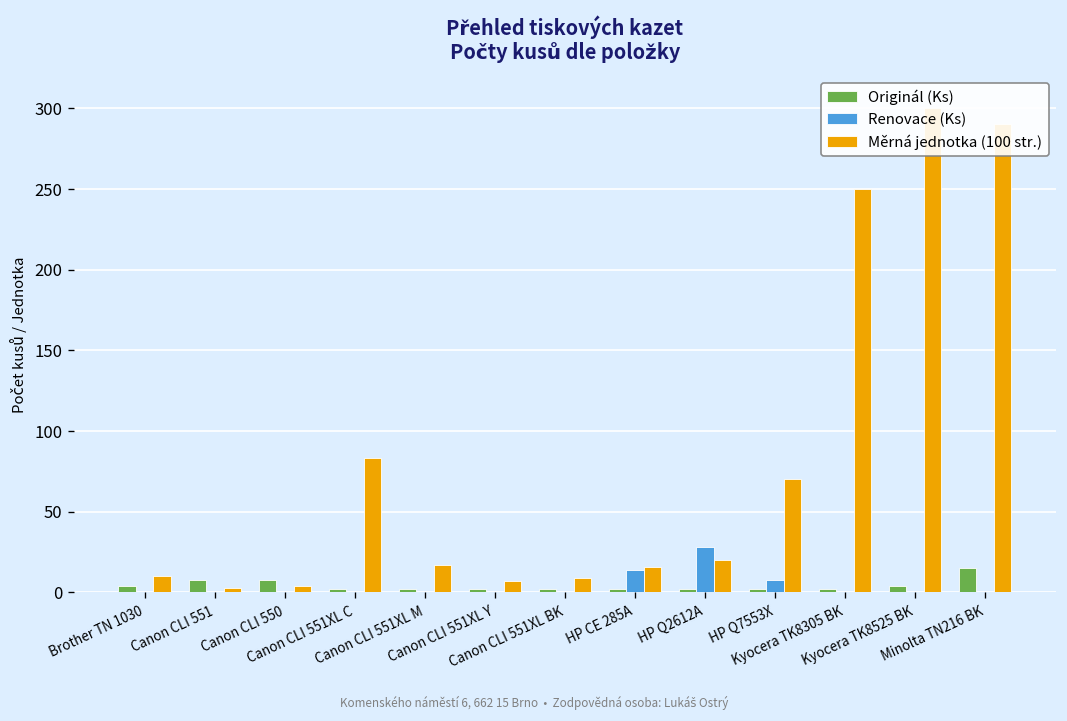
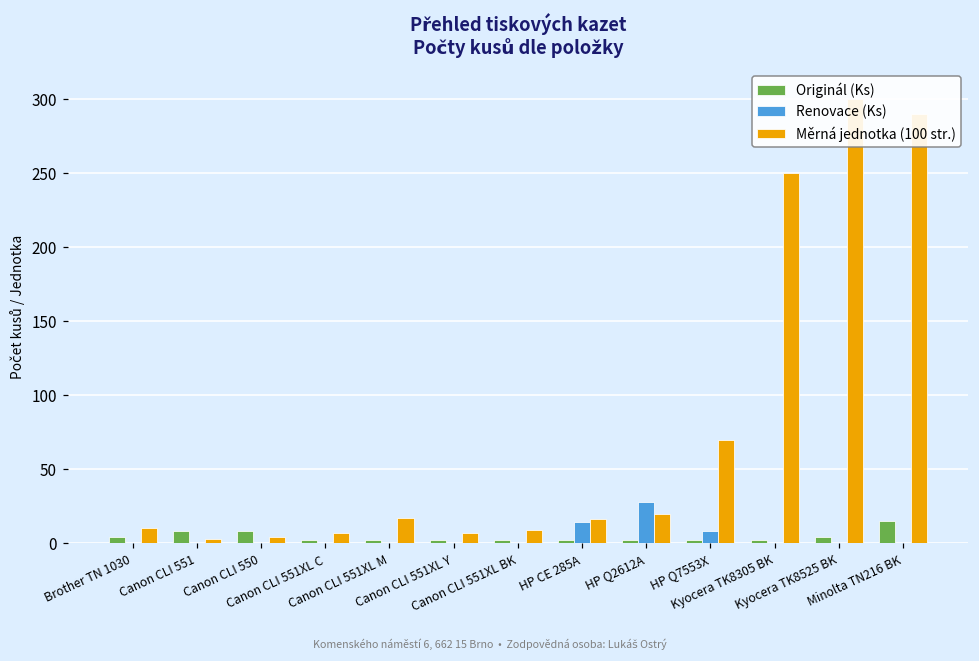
  {
    "Originál (Ks)": {
      "Brother TN 1030": 4,
      "Canon CLI 551": 8,
      "Canon CLI 550": 8,
      "Canon CLI 551XL C": 2,
      "Canon CLI 551XL M": 2,
      "Canon CLI 551XL Y": 2,
      "Canon CLI 551XL BK": 2,
      "HP CE 285A": 2,
      "HP Q2612A": 2,
      "HP Q7553X": 2,
      "Kyocera TK8305 BK": 2,
      "Kyocera TK8525 BK": 4,
      "Minolta TN216 BK": 15
    },
    "Renovace (Ks)": {
      "Brother TN 1030": 0,
      "Canon CLI 551": 0,
      "Canon CLI 550": 0,
      "Canon CLI 551XL C": 0,
      "Canon CLI 551XL M": 0,
      "Canon CLI 551XL Y": 0,
      "Canon CLI 551XL BK": 0,
      "HP CE 285A": 14,
      "HP Q2612A": 28,
      "HP Q7553X": 8,
      "Kyocera TK8305 BK": 0,
      "Kyocera TK8525 BK": 0,
      "Minolta TN216 BK": 0
    },
    "Měrná jednotka (100 str.)": {
      "Brother TN 1030": 10,
      "Canon CLI 551": 3,
      "Canon CLI 550": 4,
-     "Canon CLI 551XL C": 83,
+     "Canon CLI 551XL C": 7,
      "Canon CLI 551XL M": 17,
      "Canon CLI 551XL Y": 7,
      "Canon CLI 551XL BK": 9,
      "HP CE 285A": 16,
      "HP Q2612A": 20,
      "HP Q7553X": 70,
      "Kyocera TK8305 BK": 250
    }
  }
